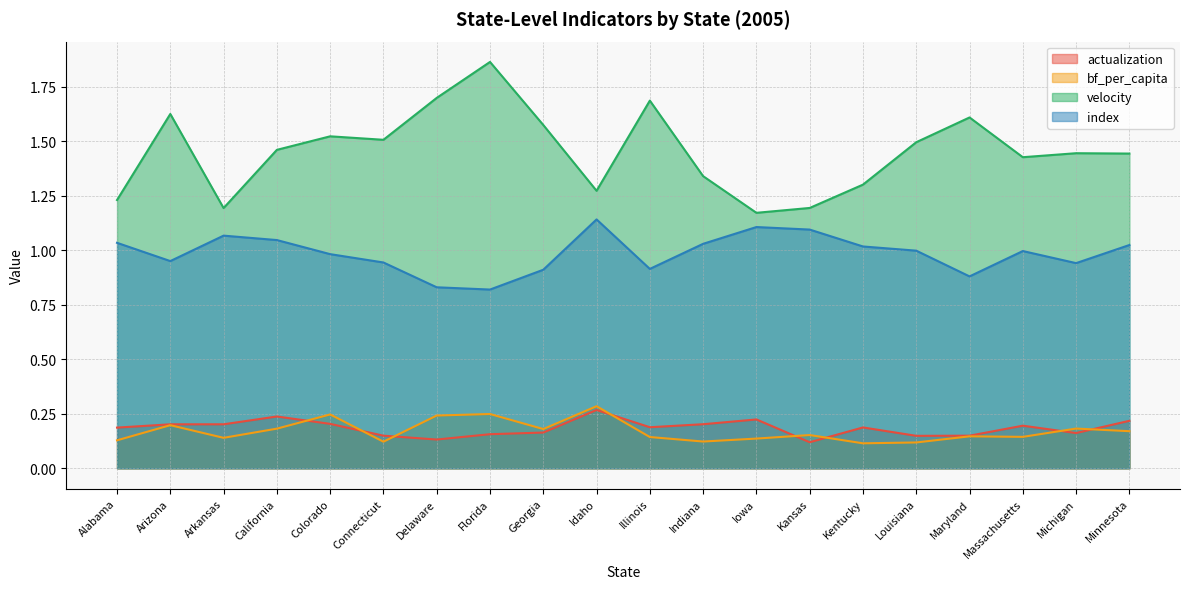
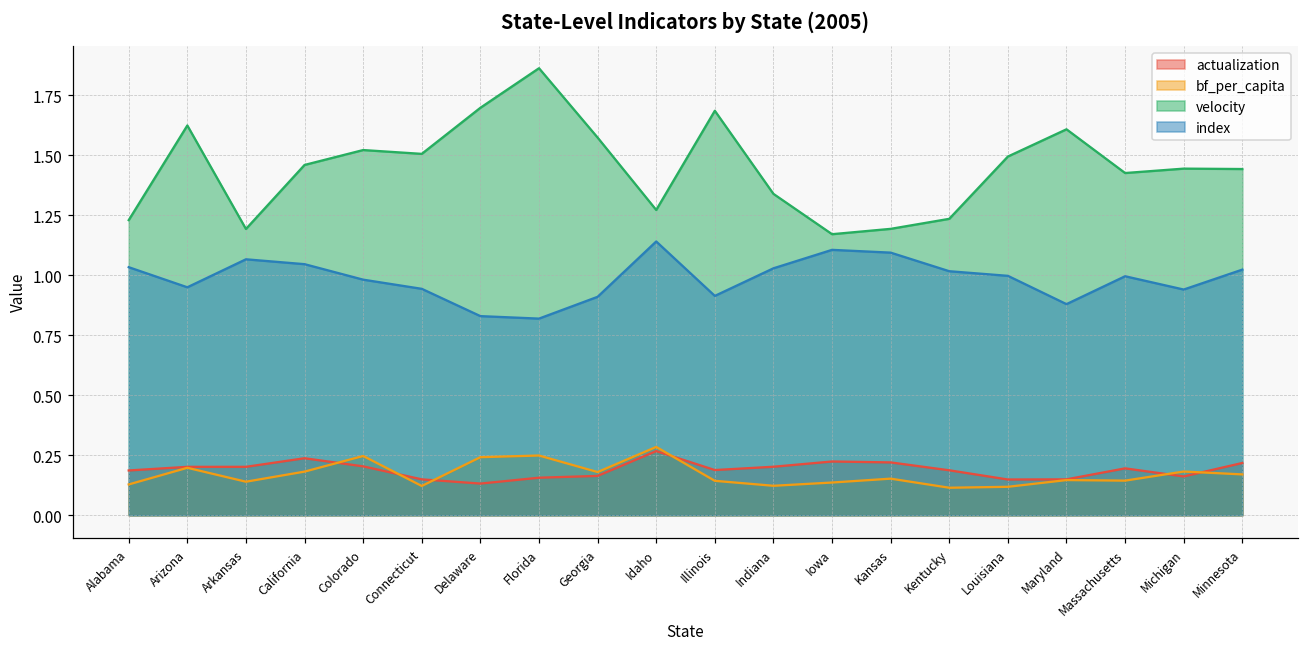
  {
    "actualization": {
      "Alabama": 0.19,
      "Arkansas": 0.20,
      "California": 0.24,
      "Colorado": 0.20,
      "Connecticut": 0.15,
      "Delaware": 0.13,
      "Florida": 0.16,
      "Georgia": 0.16,
      "Idaho": 0.27,
      "Illinois": 0.19,
      "Indiana": 0.20,
      "Iowa": 0.22,
-     "Kansas": 0.12,
+     "Kansas": 0.22,
      "Kentucky": 0.19,
      "Louisiana": 0.15,
      "Massachusetts": 0.20,
      "Michigan": 0.16,
      "Minnesota": 0.22
    },
    "bf_per_capita": {
      "Alabama": 0.13,
      "Arkansas": 0.14,
      "California": 0.18,
      "Colorado": 0.25,
      "Connecticut": 0.12,
      "Delaware": 0.24,
      "Florida": 0.25,
      "Georgia": 0.18,
      "Idaho": 0.28,
      "Illinois": 0.14,
      "Indiana": 0.12,
      "Iowa": 0.14,
      "Kansas": 0.15,
      "Kentucky": 0.11,
      "Louisiana": 0.12,
      "Massachusetts": 0.14,
      "Michigan": 0.18,
      "Minnesota": 0.17
    },
    "velocity": {
      "Alabama": 1.23,
      "Arizona": 1.62,
      "Arkansas": 1.19,
      "California": 1.46,
      "Colorado": 1.52,
      "Connecticut": 1.51,
      "Delaware": 1.70,
      "Florida": 1.86,
      "Georgia": 1.57,
      "Idaho": 1.27,
      "Illinois": 1.69,
      "Indiana": 1.34,
      "Iowa": 1.17,
      "Kansas": 1.19,
-     "Kentucky": 1.30,
+     "Kentucky": 1.24,
      "Louisiana": 1.49,
      "Maryland": 1.61,
      "Massachusetts": 1.43,
      "Michigan": 1.44,
      "Minnesota": 1.44
    },
    "index": {
      "Alabama": 1.03,
      "Arizona": 0.95,
      "Arkansas": 1.07,
      "California": 1.05,
      "Colorado": 0.98,
      "Connecticut": 0.94,
      "Delaware": 0.83,
      "Florida": 0.82,
      "Georgia": 0.91,
      "Idaho": 1.14,
      "Illinois": 0.91,
      "Indiana": 1.03,
      "Iowa": 1.11,
      "Kansas": 1.09,
      "Kentucky": 1.02,
      "Louisiana": 1.00,
      "Maryland": 0.88,
      "Massachusetts": 1.00,
      "Michigan": 0.94,
      "Minnesota": 1.02
    }
  }
